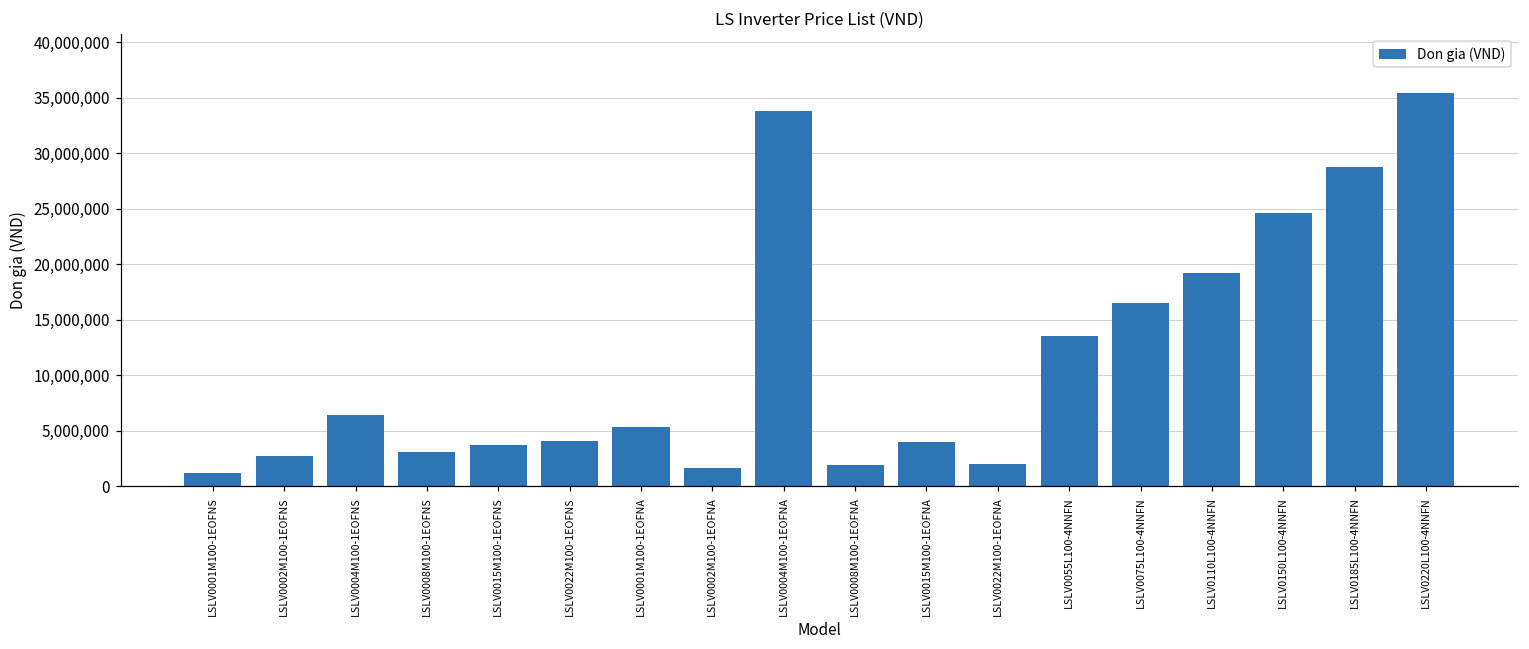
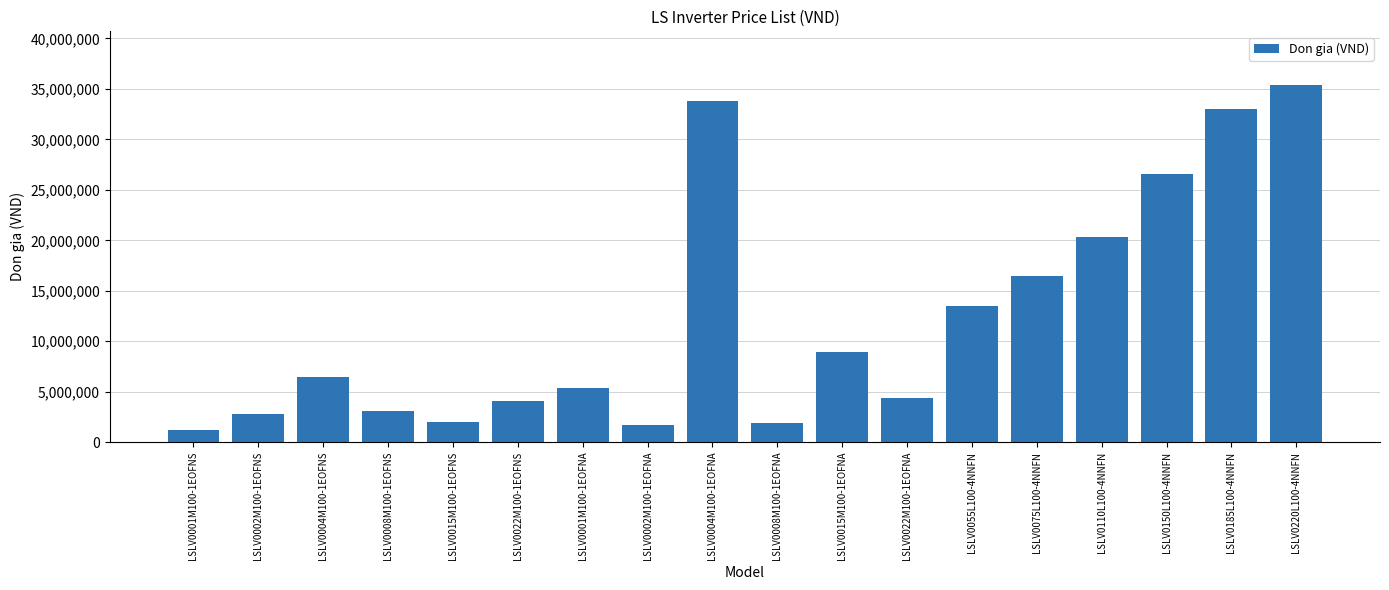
  {
    "LSLV0001M100-1EOFNS": "1,200,000",
    "LSLV0002M100-1EOFNS": "2,800,000",
    "LSLV0004M100-1EOFNS": "6,400,000",
    "LSLV0008M100-1EOFNS": "3,100,000",
-   "LSLV0015M100-1EOFNS": "3,700,000",
+   "LSLV0015M100-1EOFNS": "2,000,000",
    "LSLV0022M100-1EOFNS": "4,100,000",
    "LSLV0001M100-1EOFNA": "5,300,000",
    "LSLV0002M100-1EOFNA": "1,700,000",
    "LSLV0004M100-1EOFNA": "33,800,000",
    "LSLV0008M100-1EOFNA": "1,900,000",
-   "LSLV0015M100-1EOFNA": "4,000,000",
-   "LSLV0022M100-1EOFNA": "2,000,000",
+   "LSLV0015M100-1EOFNA": "9,000,000",
+   "LSLV0022M100-1EOFNA": "4,400,000",
    "LSLV0055L100-4NNFN": "13,500,000",
    "LSLV0075L100-4NNFN": "16,500,000",
-   "LSLV0110L100-4NNFN": "19,200,000",
-   "LSLV0150L100-4NNFN": "24,600,000",
-   "LSLV0185L100-4NNFN": "28,800,000",
+   "LSLV0110L100-4NNFN": "20,300,000",
+   "LSLV0150L100-4NNFN": "26,500,000",
+   "LSLV0185L100-4NNFN": "33,000,000",
    "LSLV0220L100-4NNFN": "35,400,000"
  }
